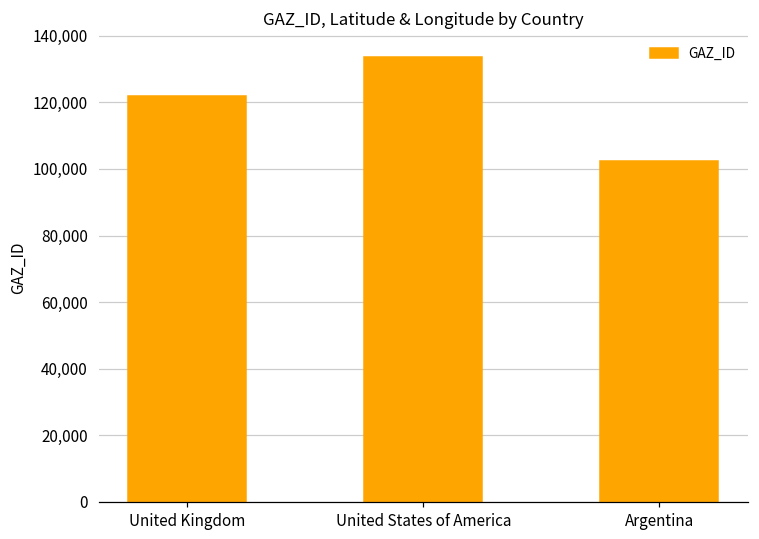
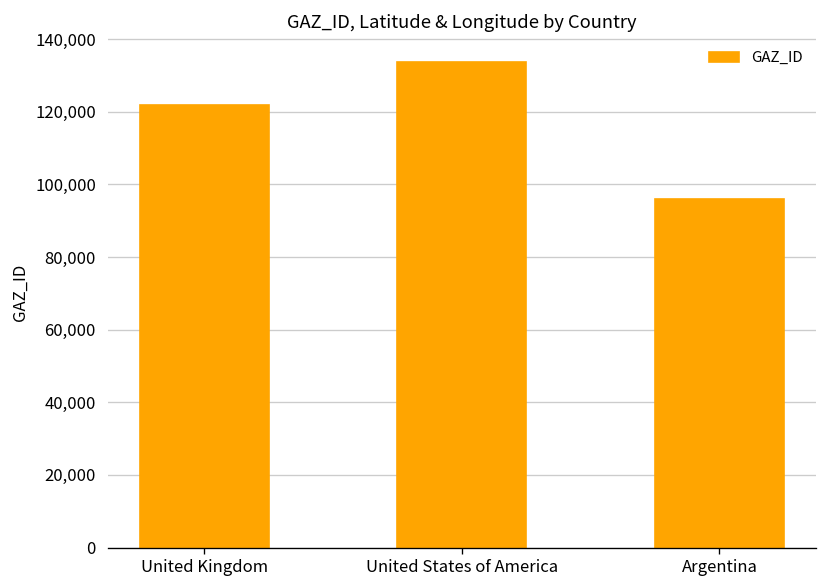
  {
    "United Kingdom": "122,000",
    "United States of America": "134,000",
-   "Argentina": "102,000"
+   "Argentina": "96,000"
  }
